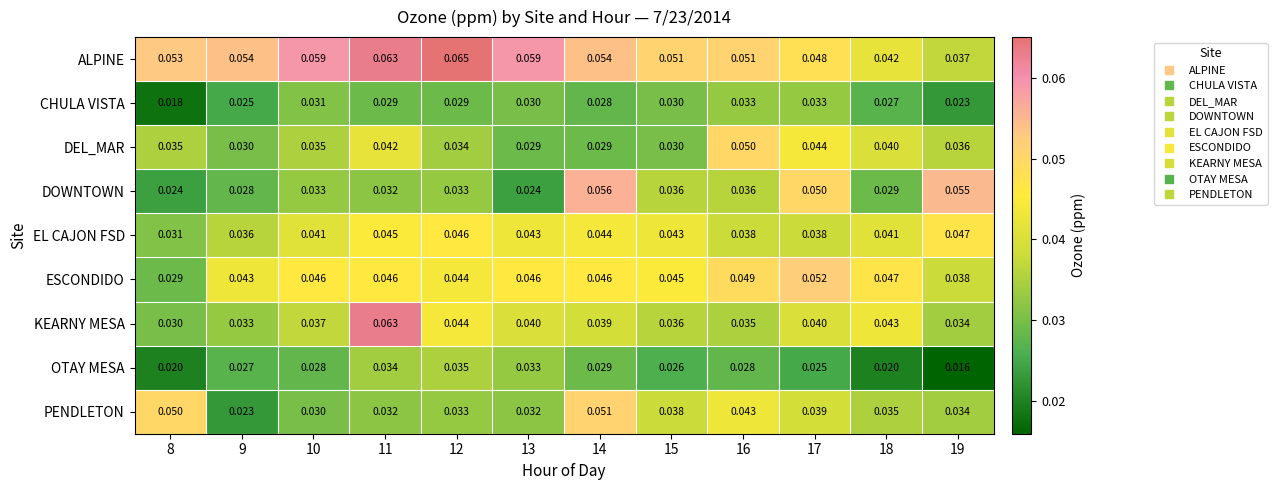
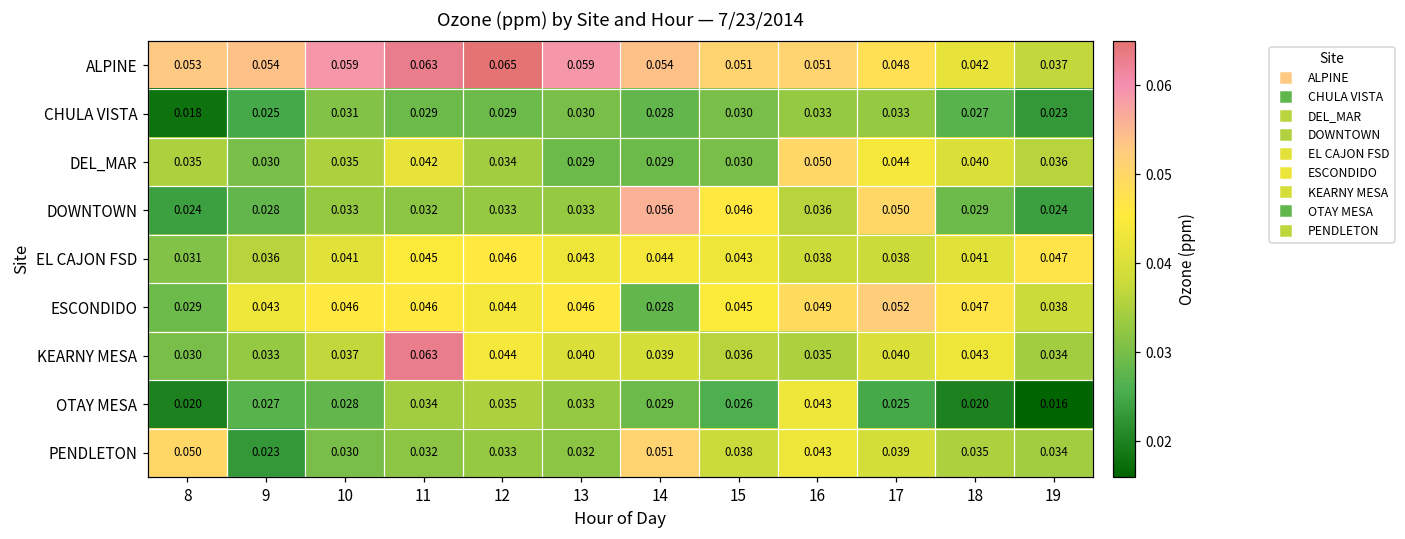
  {
    "ALPINE": {
      "8": 0.053,
      "9": 0.054,
      "10": 0.059,
      "11": 0.063,
      "12": 0.065,
      "13": 0.059,
      "14": 0.054,
      "15": 0.051,
      "16": 0.051,
      "17": 0.048,
      "18": 0.042,
      "19": 0.037
    },
    "CHULA VISTA": {
      "8": 0.018,
      "9": 0.025,
      "10": 0.031,
      "11": 0.029,
      "12": 0.029,
      "13": 0.030,
      "14": 0.028,
      "15": 0.030,
      "16": 0.033,
      "17": 0.033,
      "18": 0.027,
      "19": 0.023
    },
    "DEL_MAR": {
      "8": 0.035,
      "9": 0.030,
      "10": 0.035,
      "11": 0.042,
      "12": 0.034,
      "13": 0.029,
      "14": 0.029,
      "15": 0.030,
      "16": 0.050,
      "17": 0.044,
      "18": 0.040,
      "19": 0.036
    },
    "DOWNTOWN": {
      "8": 0.024,
      "9": 0.028,
      "10": 0.033,
      "11": 0.032,
      "12": 0.033,
-     "13": 0.024,
+     "13": 0.033,
      "14": 0.056,
-     "15": 0.036,
+     "15": 0.046,
      "16": 0.036,
      "17": 0.050,
      "18": 0.029,
-     "19": 0.055
+     "19": 0.024
    },
    "EL CAJON FSD": {
      "8": 0.031,
      "9": 0.036,
      "10": 0.041,
      "11": 0.045,
      "12": 0.046,
      "13": 0.043,
      "14": 0.044,
      "15": 0.043,
      "16": 0.038,
      "17": 0.038,
      "18": 0.041,
      "19": 0.047
    },
    "ESCONDIDO": {
      "8": 0.029,
      "9": 0.043,
      "10": 0.046,
      "11": 0.046,
      "12": 0.044,
      "13": 0.046,
-     "14": 0.046,
+     "14": 0.028,
      "15": 0.045,
      "16": 0.049,
      "17": 0.052,
      "18": 0.047,
      "19": 0.038
    },
    "KEARNY MESA": {
      "8": 0.030,
      "9": 0.033,
      "10": 0.037,
      "11": 0.063,
      "12": 0.044,
      "13": 0.040,
      "14": 0.039,
      "15": 0.036,
      "16": 0.035,
      "17": 0.040,
      "18": 0.043,
      "19": 0.034
    },
    "OTAY MESA": {
      "8": 0.020,
      "9": 0.027,
      "10": 0.028,
      "11": 0.034,
      "12": 0.035,
      "13": 0.033,
      "14": 0.029,
      "15": 0.026,
-     "16": 0.028,
+     "16": 0.043,
      "17": 0.025,
      "18": 0.020,
      "19": 0.016
    },
    "PENDLETON": {
      "8": 0.050,
      "9": 0.023,
      "10": 0.030,
      "11": 0.032,
      "12": 0.033,
      "13": 0.032,
      "14": 0.051,
      "15": 0.038,
      "16": 0.043,
      "17": 0.039,
      "18": 0.035,
      "19": 0.034
    }
  }
